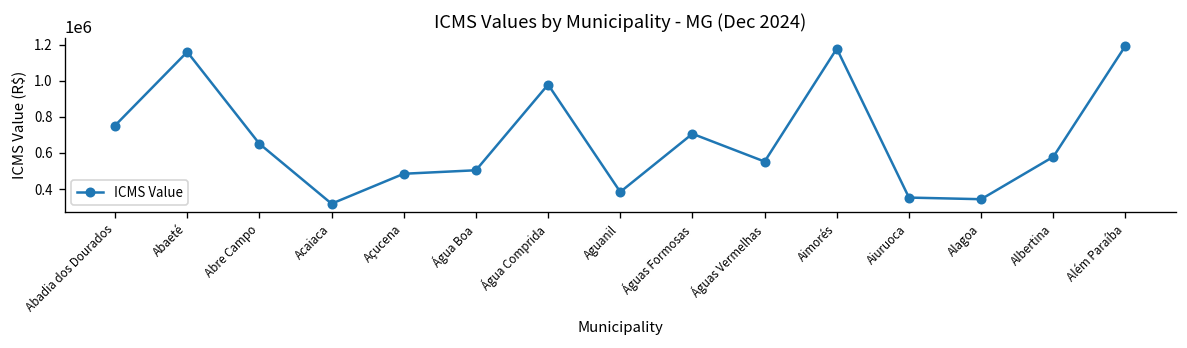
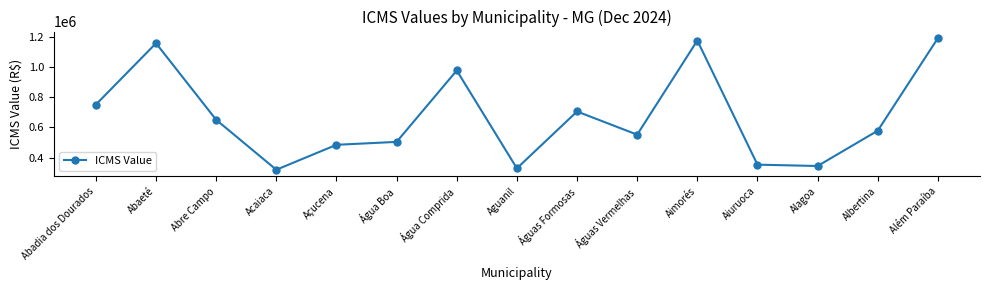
  {
    "Abadia dos Dourados": 750000,
    "Abaeté": 1160000,
    "Abre Campo": 650000,
    "Acaiaca": 320000,
    "Açucena": 490000,
    "Água Boa": 500000,
    "Água Comprida": 980000,
-   "Aguanil": 380000,
+   "Aguanil": 330000,
    "Águas Formosas": 710000,
    "Águas Vermelhas": 550000,
    "Aimorés": 1180000,
    "Aiuruoca": 350000,
    "Alagoa": 340000,
    "Albertina": 580000,
    "Além Paraíba": 1190000
  }
